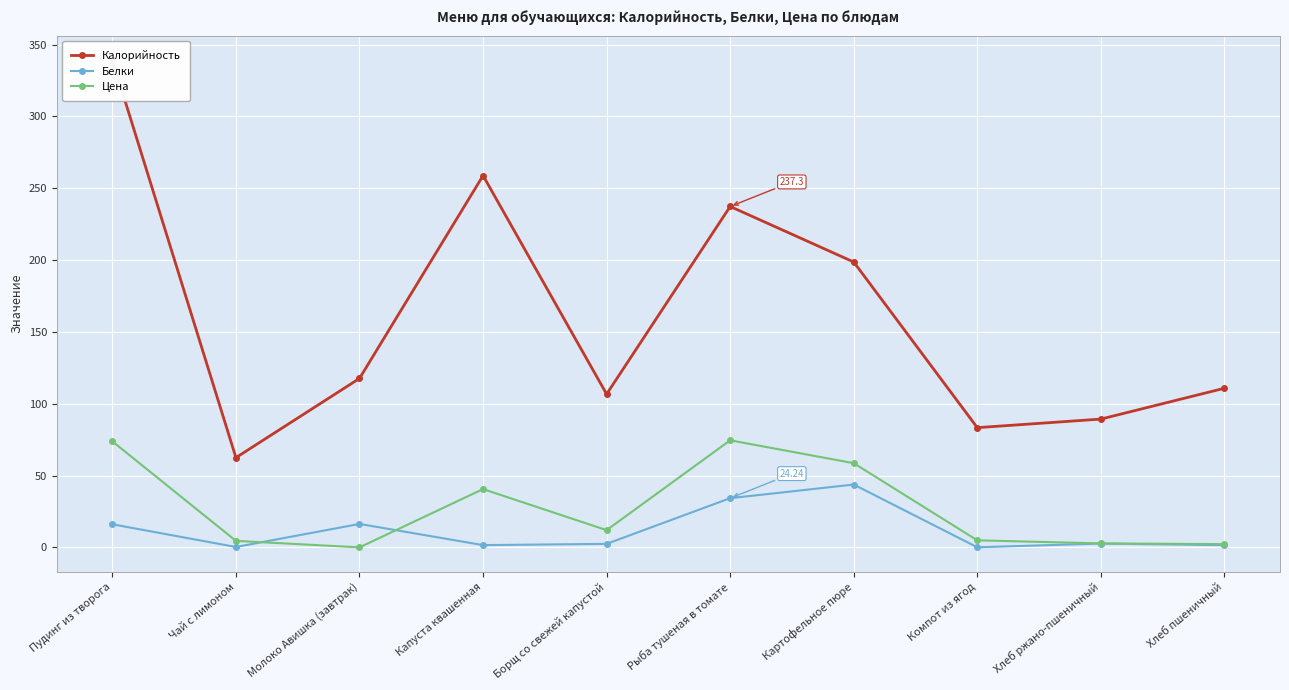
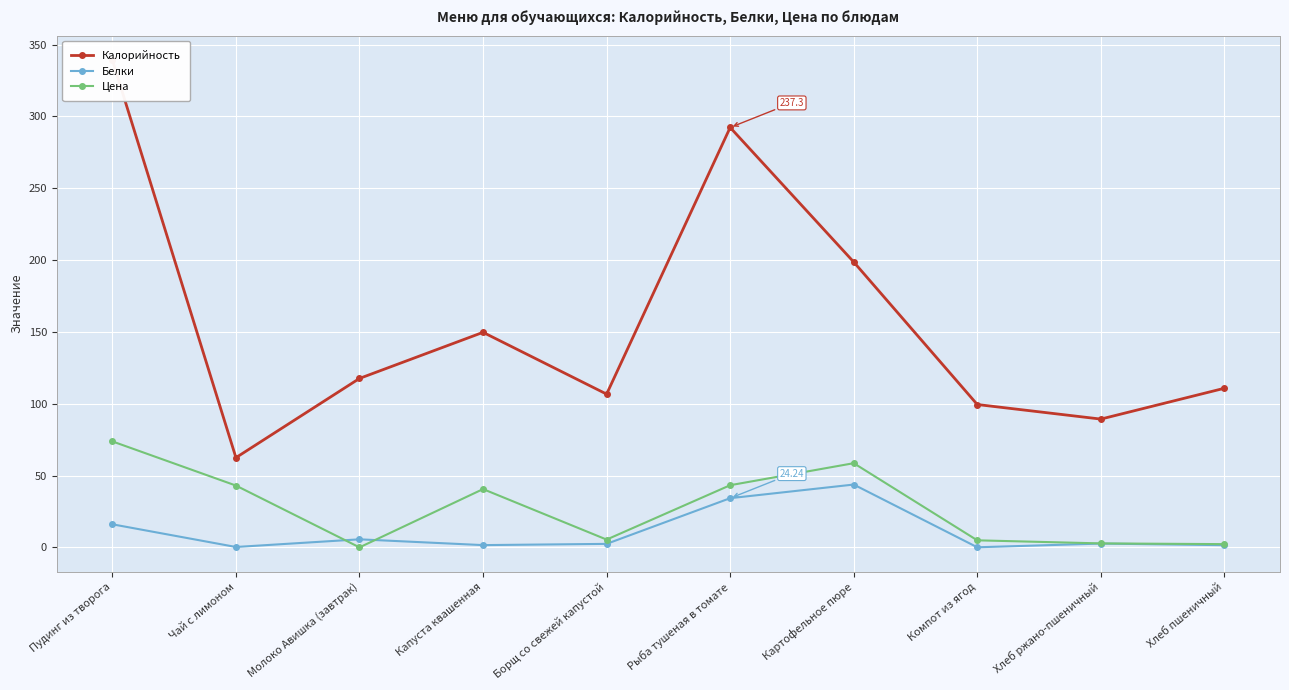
  {
    "Калорийность": {
      "Чай с лимоном": 62,
      "Молоко Авишка (завтрак)": 118,
-     "Капуста квашенная": 259,
+     "Капуста квашенная": 150,
      "Борщ со свежей капустой": 107,
-     "Рыба тушеная в томате": 237,
+     "Рыба тушеная в томате": 292,
      "Картофельное пюре": 199,
-     "Компот из ягод": 83,
+     "Компот из ягод": 99,
      "Хлеб ржано-пшеничный": 89,
      "Хлеб пшеничный": 111
    },
    "Белки": {
      "Пудинг из творога": 16,
      "Чай с лимоном": 0,
-     "Молоко Авишка (завтрак)": 16,
+     "Молоко Авишка (завтрак)": 6,
      "Капуста квашенная": 2,
      "Борщ со свежей капустой": 2,
      "Картофельное пюре": 44,
      "Компот из ягод": 0
    },
    "Цена": {
      "Пудинг из творога": 74,
-     "Чай с лимоном": 5,
+     "Чай с лимоном": 43,
      "Молоко Авишка (завтрак)": 0,
      "Капуста квашенная": 41,
-     "Борщ со свежей капустой": 12,
-     "Рыба тушеная в томате": 75,
+     "Борщ со свежей капустой": 5,
+     "Рыба тушеная в томате": 43,
      "Картофельное пюре": 59,
      "Компот из ягод": 5
    }
  }
